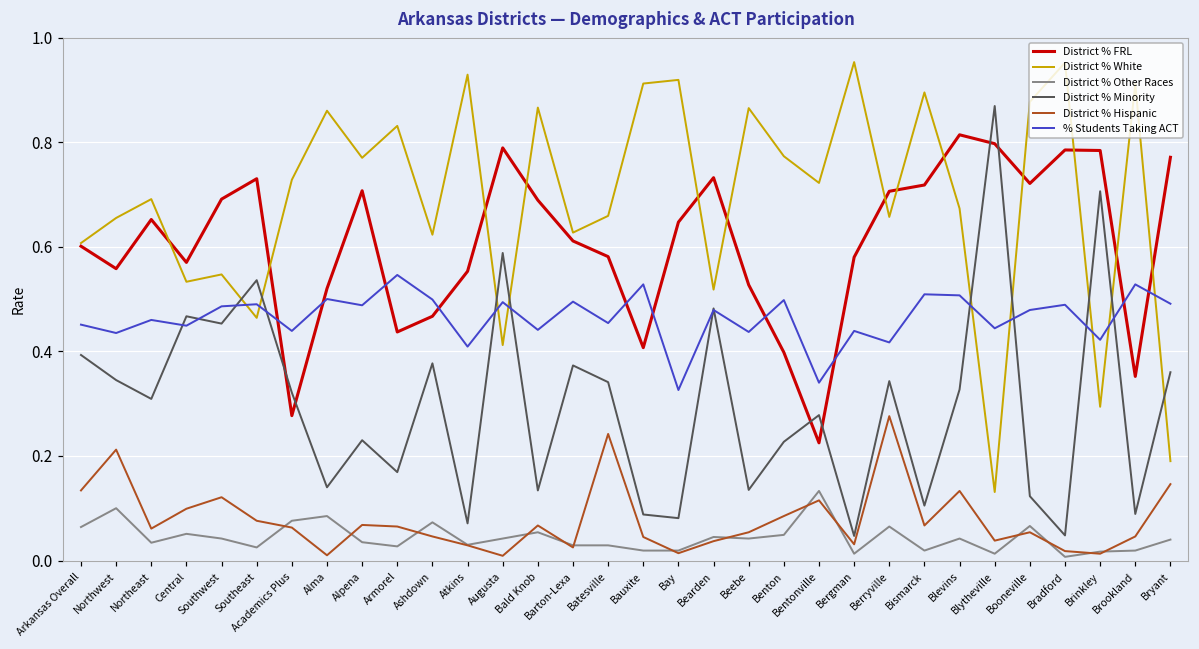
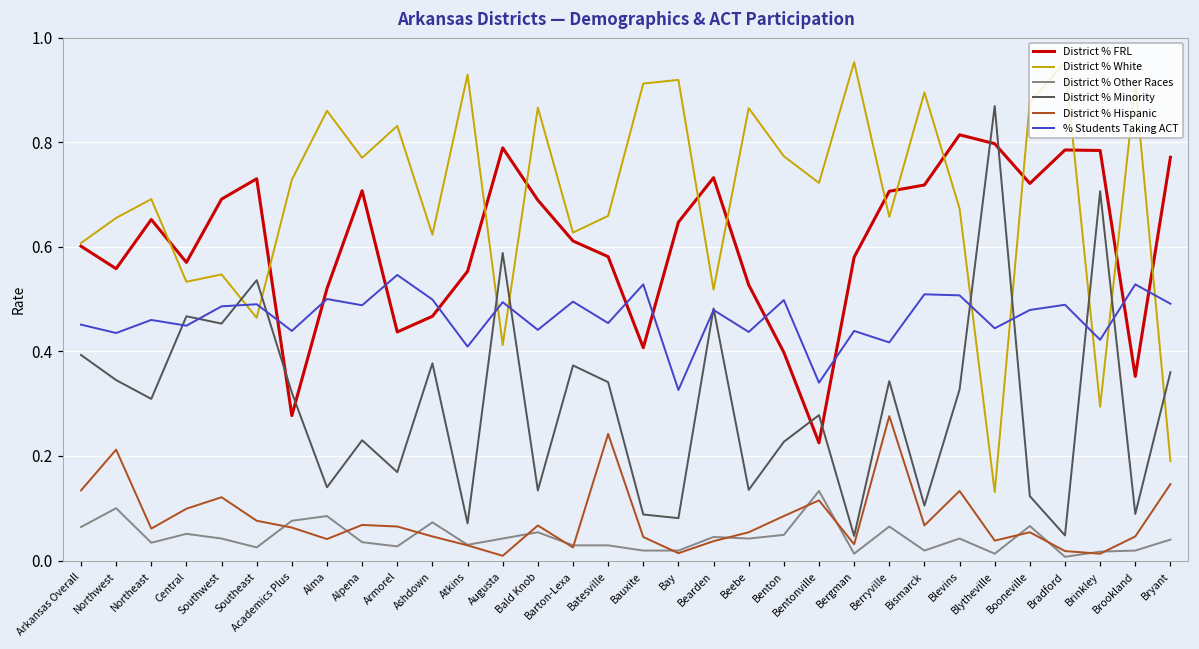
  {
    "District % FRL": {
      "Arkansas Overall": 0.60,
      "Northwest": 0.56,
      "Northeast": 0.65,
      "Central": 0.57,
      "Southwest": 0.69,
      "Southeast": 0.73,
      "Academics Plus": 0.28,
      "Alma": 0.52,
      "Alpena": 0.71,
      "Armorel": 0.44,
      "Ashdown": 0.47,
      "Atkins": 0.55,
      "Augusta": 0.79,
      "Bald Knob": 0.69,
      "Barton-Lexa": 0.61,
      "Batesville": 0.58,
      "Bauxite": 0.41,
      "Bay": 0.65,
      "Bearden": 0.73,
      "Beebe": 0.53,
      "Benton": 0.40,
      "Bentonville": 0.23,
      "Bergman": 0.58,
      "Berryville": 0.71,
      "Bismarck": 0.72,
      "Blevins": 0.81,
      "Blytheville": 0.80,
      "Booneville": 0.72,
      "Bradford": 0.79,
      "Brinkley": 0.78,
      "Brookland": 0.35,
      "Bryant": 0.77
    },
    "District % White": {
      "Arkansas Overall": 0.61,
      "Northwest": 0.66,
      "Northeast": 0.69,
      "Central": 0.53,
      "Southwest": 0.55,
      "Southeast": 0.46,
      "Academics Plus": 0.73,
      "Alma": 0.86,
      "Alpena": 0.77,
      "Armorel": 0.83,
      "Ashdown": 0.62,
      "Atkins": 0.93,
      "Augusta": 0.41,
      "Bald Knob": 0.87,
      "Barton-Lexa": 0.63,
      "Batesville": 0.66,
      "Bauxite": 0.91,
      "Bay": 0.92,
      "Bearden": 0.52,
      "Beebe": 0.87,
      "Benton": 0.77,
      "Bentonville": 0.72,
      "Bergman": 0.95,
      "Berryville": 0.66,
      "Bismarck": 0.90,
      "Blevins": 0.67,
      "Blytheville": 0.13,
      "Brinkley": 0.29,
      "Bryant": 0.19
    },
    "District % Other Races": {
      "Arkansas Overall": 0.06,
      "Northwest": 0.10,
      "Northeast": 0.03,
      "Central": 0.05,
      "Southwest": 0.04,
      "Southeast": 0.03,
      "Academics Plus": 0.08,
      "Alma": 0.09,
      "Alpena": 0.04,
      "Armorel": 0.03,
      "Ashdown": 0.07,
      "Augusta": 0.04,
      "Bald Knob": 0.05,
      "Batesville": 0.03,
      "Bauxite": 0.02,
      "Bearden": 0.05,
      "Beebe": 0.04,
      "Benton": 0.05,
      "Bentonville": 0.13,
      "Bergman": 0.01,
      "Berryville": 0.07,
      "Bismarck": 0.02,
      "Blevins": 0.04,
      "Blytheville": 0.01,
      "Booneville": 0.07,
      "Bradford": 0.01,
      "Brookland": 0.02,
      "Bryant": 0.04
    },
    "District % Minority": {
      "Arkansas Overall": 0.39,
      "Northwest": 0.35,
      "Northeast": 0.31,
      "Central": 0.47,
      "Southwest": 0.45,
      "Southeast": 0.54,
      "Academics Plus": 0.32,
      "Alma": 0.14,
      "Alpena": 0.23,
      "Armorel": 0.17,
      "Ashdown": 0.38,
      "Atkins": 0.07,
      "Augusta": 0.59,
      "Bald Knob": 0.13,
      "Barton-Lexa": 0.37,
      "Batesville": 0.34,
      "Bauxite": 0.09,
      "Bay": 0.08,
      "Beebe": 0.14,
      "Benton": 0.23,
      "Bentonville": 0.28,
      "Bergman": 0.05,
      "Berryville": 0.34,
      "Bismarck": 0.11,
      "Blevins": 0.33,
      "Blytheville": 0.87,
      "Booneville": 0.12,
      "Bradford": 0.05,
      "Brinkley": 0.71,
      "Brookland": 0.09,
      "Bryant": 0.36
    },
    "District % Hispanic": {
      "Arkansas Overall": 0.13,
      "Northwest": 0.21,
      "Northeast": 0.06,
      "Central": 0.10,
      "Southwest": 0.12,
      "Southeast": 0.08,
      "Academics Plus": 0.06,
-     "Alma": 0.01,
+     "Alma": 0.04,
      "Alpena": 0.07,
      "Armorel": 0.07,
      "Ashdown": 0.05,
      "Augusta": 0.01,
      "Bald Knob": 0.07,
      "Batesville": 0.24,
      "Bauxite": 0.05,
      "Bearden": 0.04,
      "Beebe": 0.05,
      "Benton": 0.09,
      "Bentonville": 0.12,
      "Bergman": 0.03,
      "Berryville": 0.28,
      "Bismarck": 0.07,
      "Blevins": 0.13,
      "Blytheville": 0.04,
      "Booneville": 0.05,
      "Bradford": 0.02,
      "Brookland": 0.05,
      "Bryant": 0.15
    },
    "% Students Taking ACT": {
      "Arkansas Overall": 0.45,
      "Northwest": 0.44,
      "Northeast": 0.46,
      "Central": 0.45,
      "Southwest": 0.49,
      "Southeast": 0.49,
      "Academics Plus": 0.44,
      "Alma": 0.50,
      "Alpena": 0.49,
      "Armorel": 0.55,
      "Ashdown": 0.50,
      "Atkins": 0.41,
      "Augusta": 0.49,
      "Bald Knob": 0.44,
      "Barton-Lexa": 0.50,
      "Batesville": 0.45,
      "Bauxite": 0.53,
      "Bay": 0.33,
      "Beebe": 0.44,
      "Benton": 0.50,
      "Bentonville": 0.34,
      "Bergman": 0.44,
      "Berryville": 0.42,
      "Bismarck": 0.51,
      "Blevins": 0.51,
      "Blytheville": 0.44,
      "Booneville": 0.48,
      "Bradford": 0.49,
      "Brinkley": 0.42,
      "Brookland": 0.53,
      "Bryant": 0.49
    }
  }
